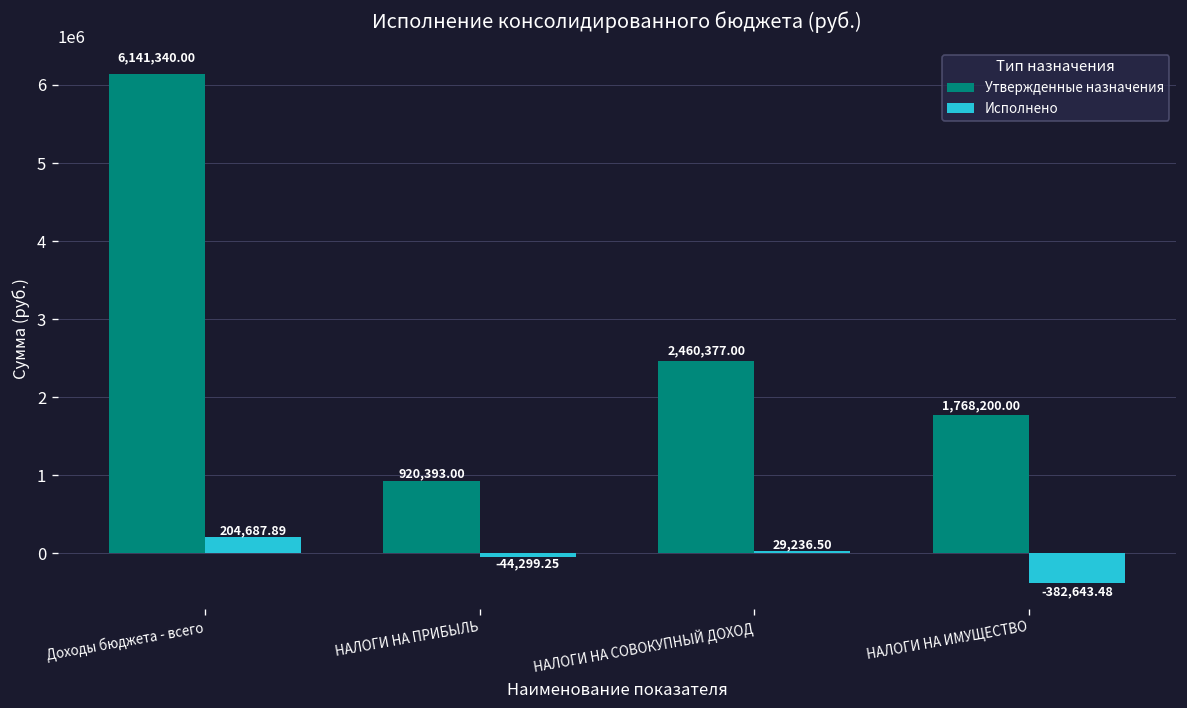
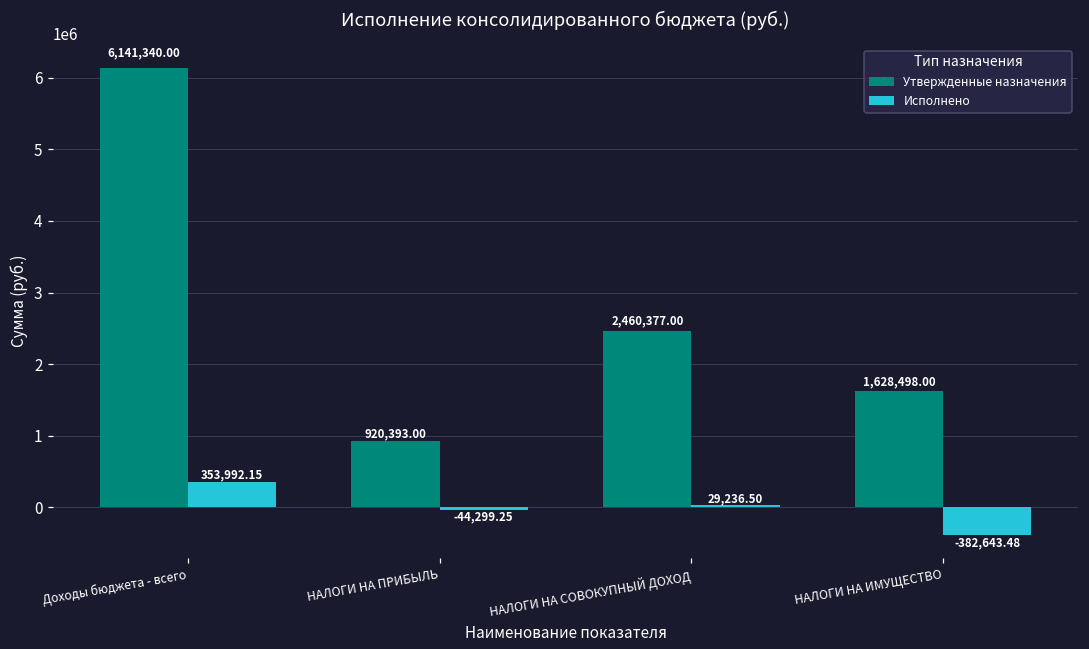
  {
    "Утвержденные назначения": {
      "Доходы бюджета - всего": "6,141,340.00",
      "НАЛОГИ НА ПРИБЫЛЬ": "920,393.00",
      "НАЛОГИ НА СОВОКУПНЫЙ ДОХОД": "2,460,377.00",
-     "НАЛОГИ НА ИМУЩЕСТВО": "1,768,200.00"
+     "НАЛОГИ НА ИМУЩЕСТВО": "1,628,498.00"
    },
    "Исполнено": {
-     "Доходы бюджета - всего": "204,687.89",
+     "Доходы бюджета - всего": "353,992.15",
      "НАЛОГИ НА ПРИБЫЛЬ": "-44,299.25",
      "НАЛОГИ НА СОВОКУПНЫЙ ДОХОД": "29,236.50",
      "НАЛОГИ НА ИМУЩЕСТВО": "-382,643.48"
    }
  }
